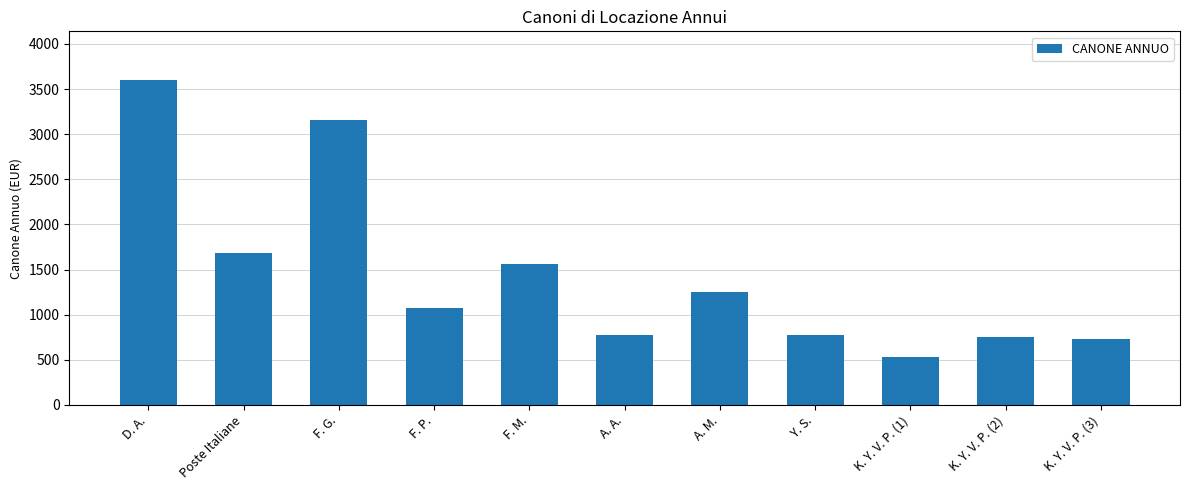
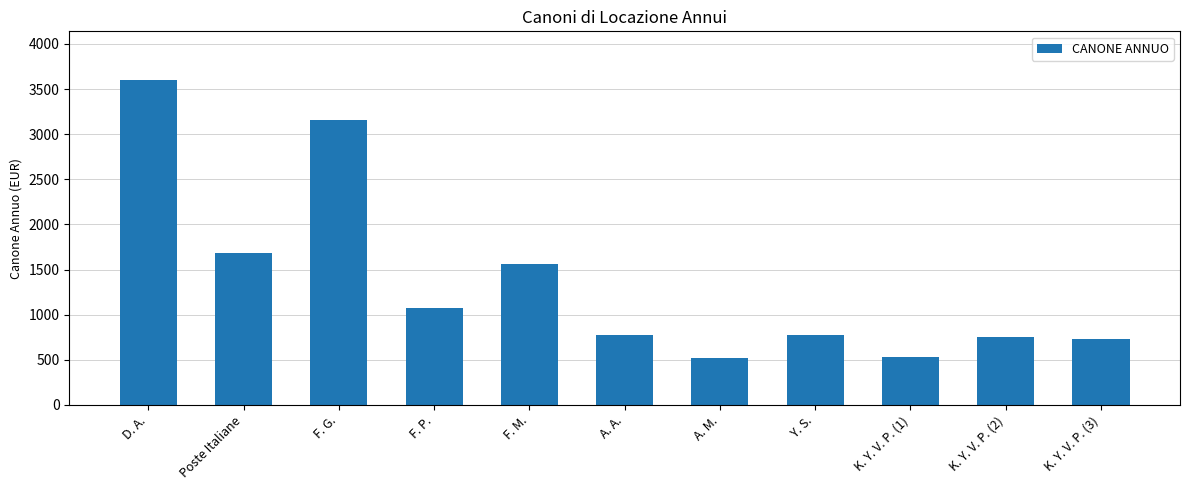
  {
    "D. A.": 3600,
    "Poste Italiane": 1700,
    "F. G.": 3200,
    "F. P.": 1100,
    "F. M.": 1600,
    "A. A.": 800,
-   "A. M.": 1200,
+   "A. M.": 500,
    "Y. S.": 800,
    "K. Y. V. P. (1)": 500,
    "K. Y. V. P. (2)": 800,
    "K. Y. V. P. (3)": 700
  }
